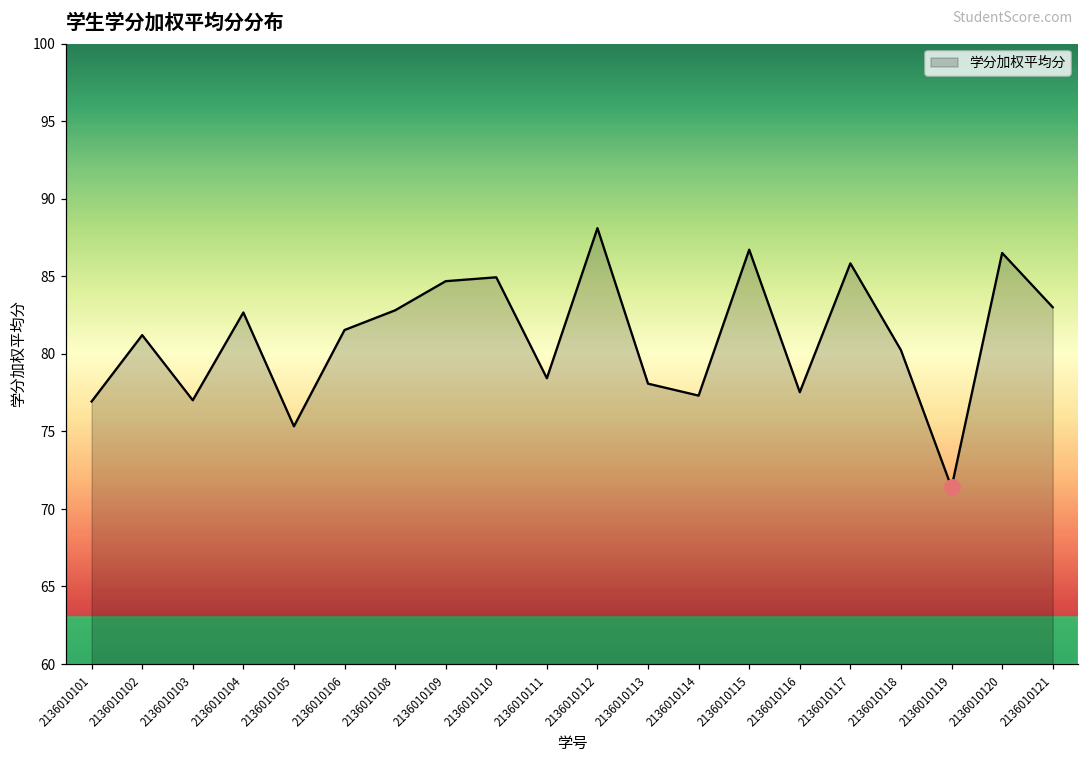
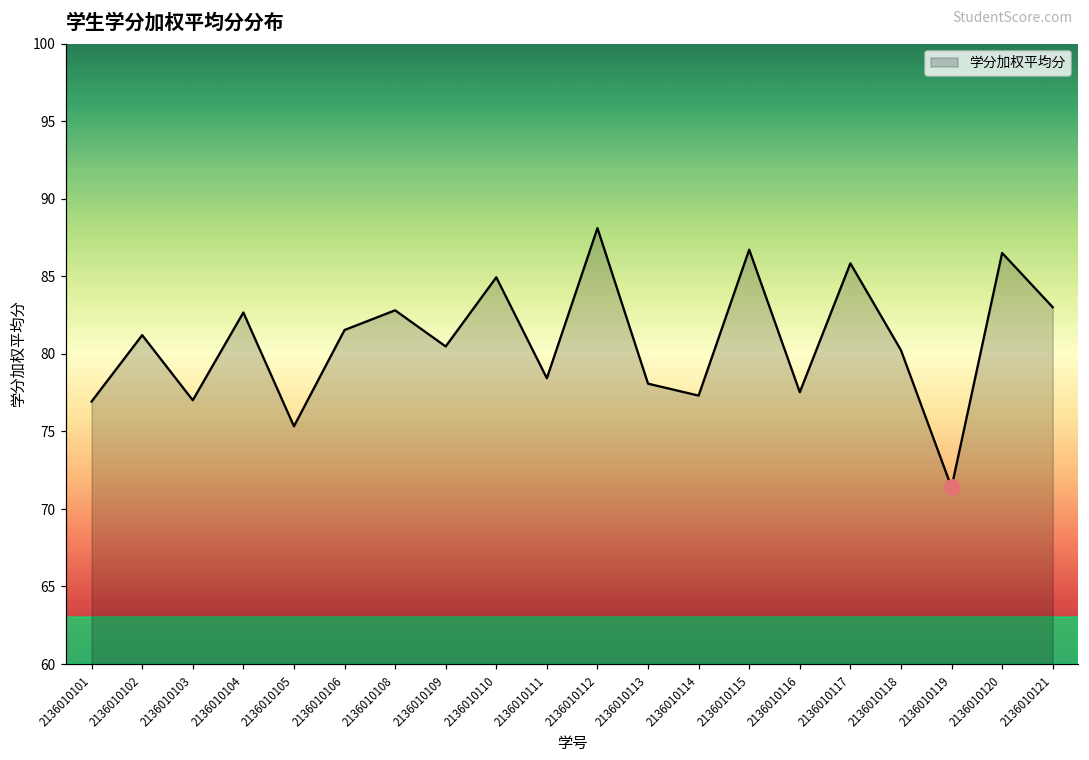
  {
    "学分加权平均分": {
      "2136010101": 76.9,
      "2136010102": 81.2,
      "2136010103": 77.0,
      "2136010104": 82.7,
      "2136010105": 75.3,
      "2136010106": 81.5,
      "2136010108": 82.8,
-     "2136010109": 84.7,
+     "2136010109": 80.5,
      "2136010110": 84.9,
      "2136010111": 78.4,
      "2136010112": 88.1,
      "2136010113": 78.1,
      "2136010114": 77.3,
      "2136010115": 86.7,
      "2136010116": 77.5,
      "2136010117": 85.8,
      "2136010118": 80.2,
      "2136010120": 86.5,
      "2136010121": 83.0
    }
  }
